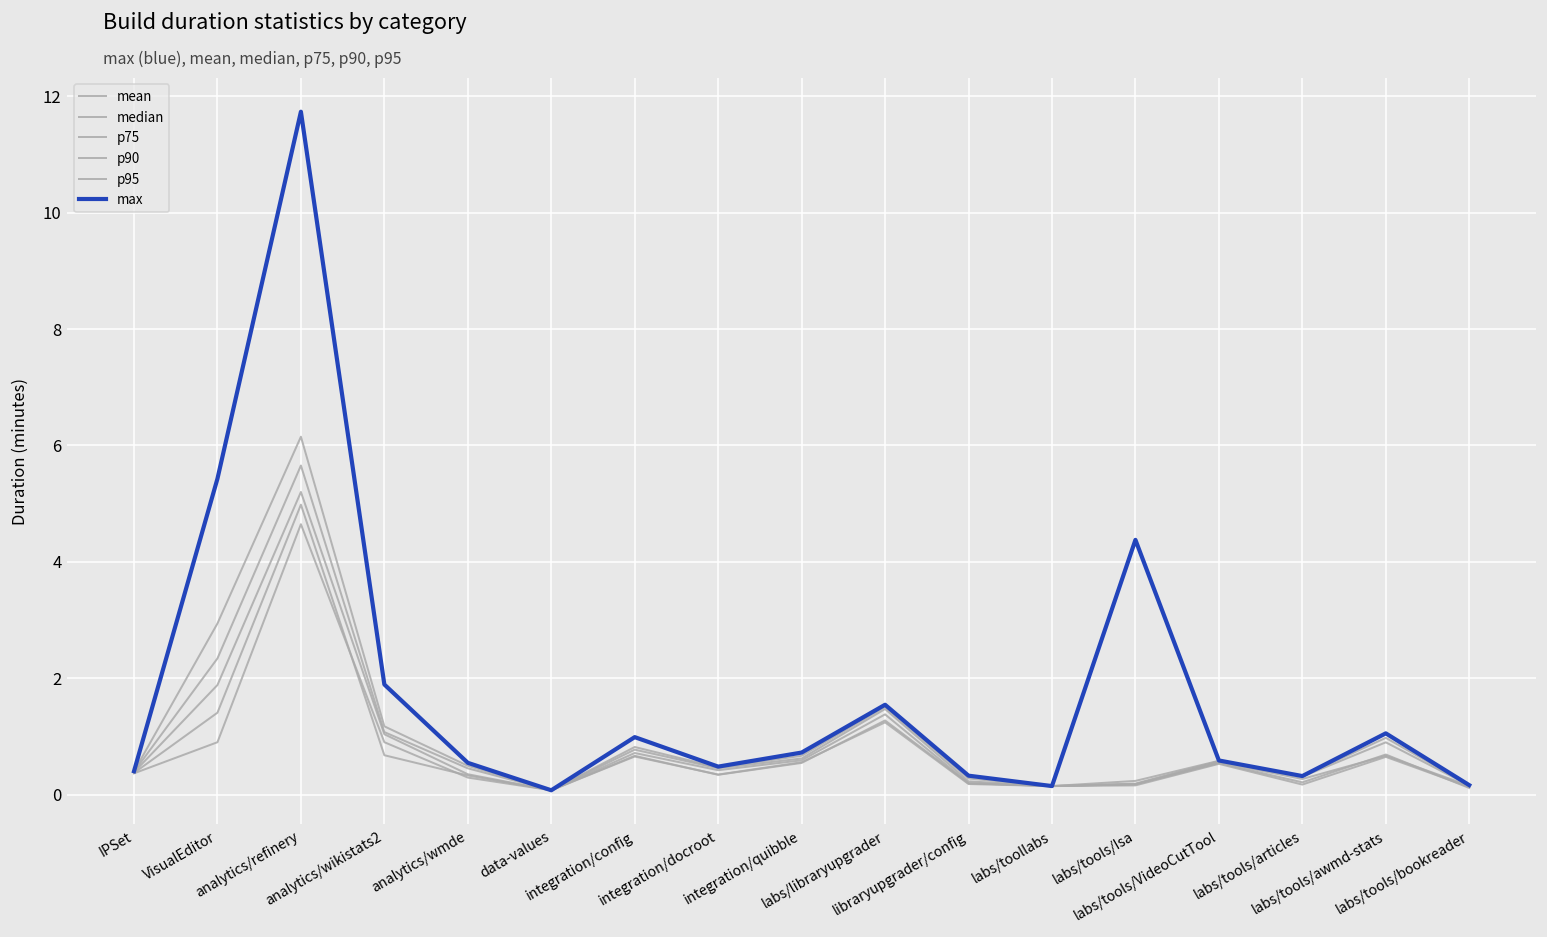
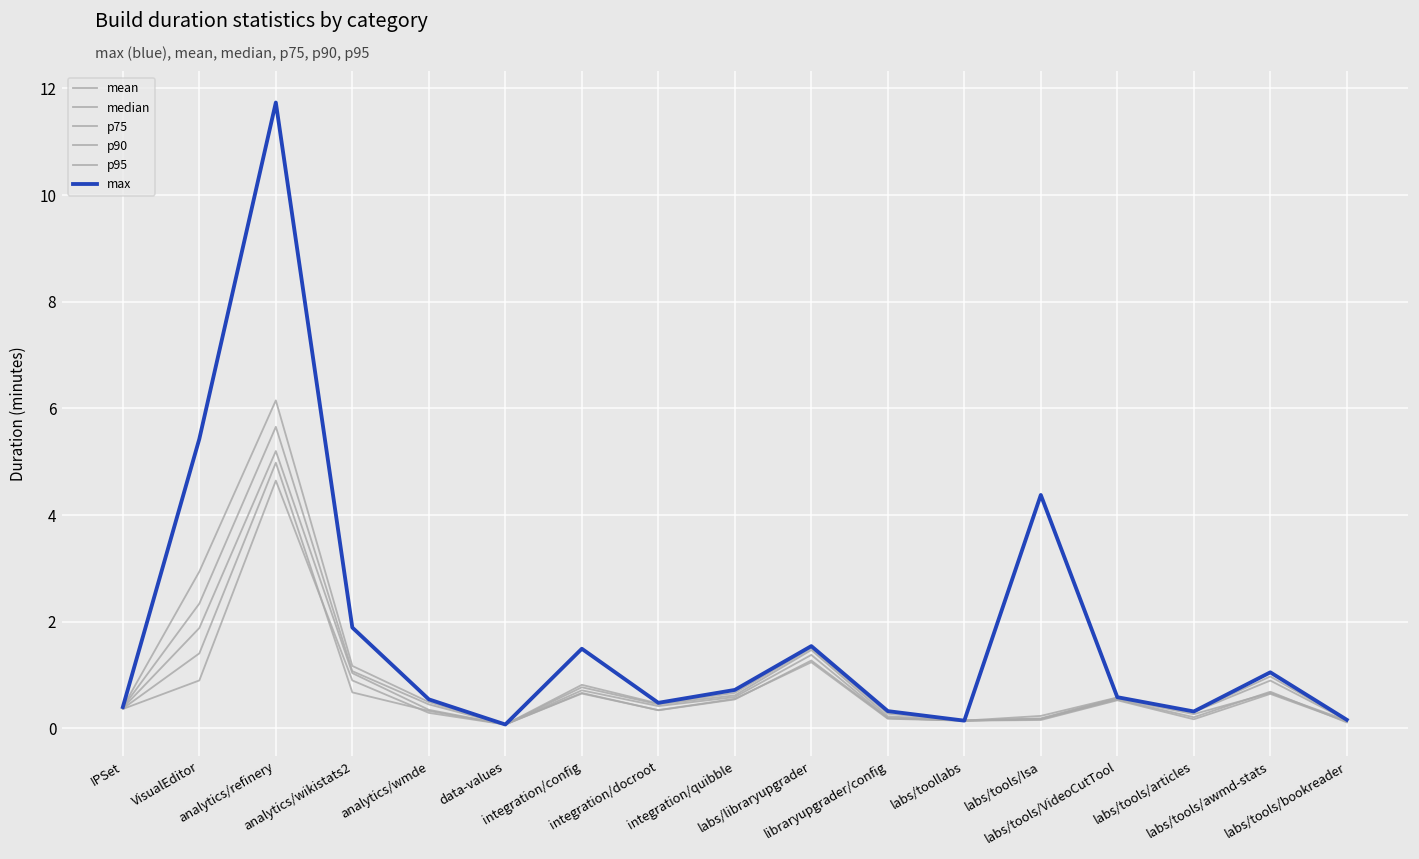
  {
    "max": {
      "VisualEditor": 5.4,
      "analytics/refinery": 11.7,
      "analytics/wikistats2": 1.9,
-     "integration/config": 1.0,
+     "integration/config": 1.5,
      "integration/quibble": 0.7,
      "labs/tools/Isa": 4.4,
      "labs/tools/awmd-stats": 1.1
    }
  }
